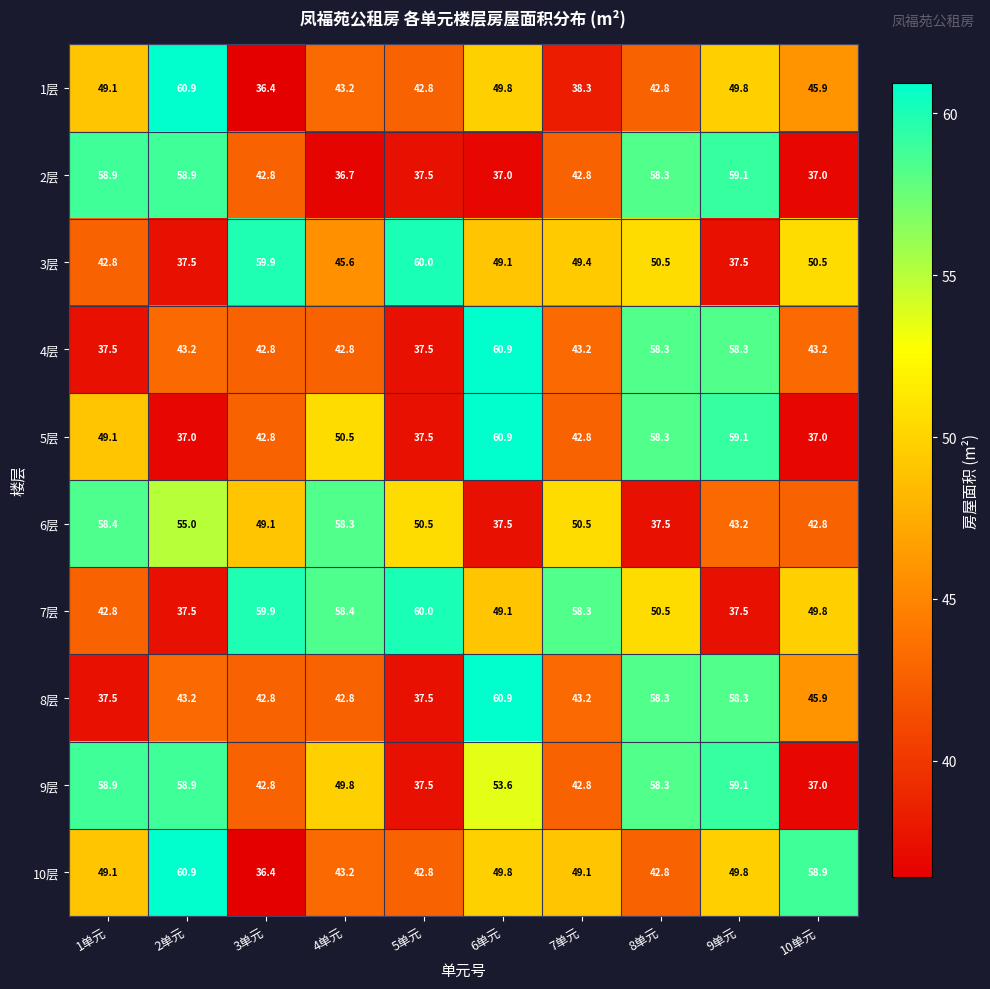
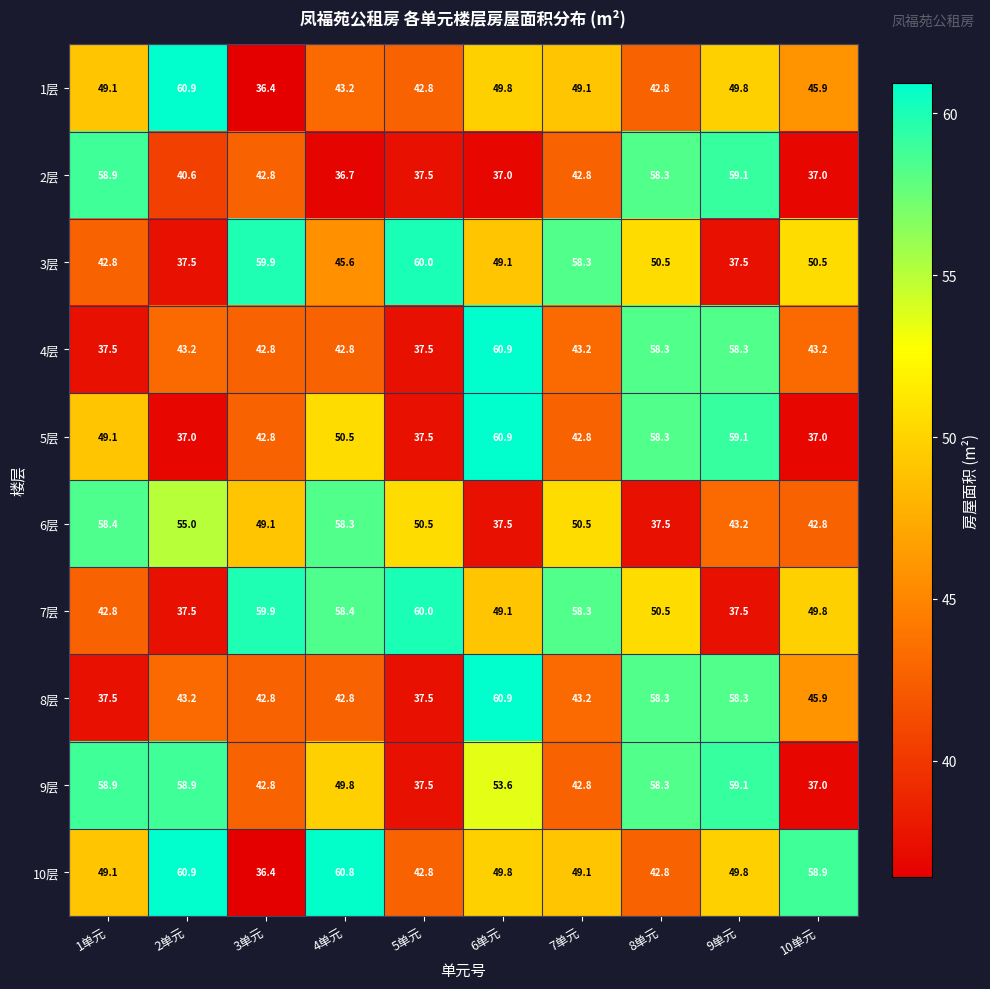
  {
    "1层": {
      "1单元": 49.1,
      "2单元": 60.9,
      "3单元": 36.4,
      "4单元": 43.2,
      "5单元": 42.8,
      "6单元": 49.8,
-     "7单元": 38.3,
+     "7单元": 49.1,
      "8单元": 42.8,
      "9单元": 49.8,
      "10单元": 45.9
    },
    "2层": {
      "1单元": 58.9,
-     "2单元": 58.9,
+     "2单元": 40.6,
      "3单元": 42.8,
      "4单元": 36.7,
      "5单元": 37.5,
      "6单元": 37.0,
      "7单元": 42.8,
      "8单元": 58.3,
      "9单元": 59.1,
      "10单元": 37.0
    },
    "3层": {
      "1单元": 42.8,
      "2单元": 37.5,
      "3单元": 59.9,
      "4单元": 45.6,
      "5单元": 60.0,
      "6单元": 49.1,
-     "7单元": 49.4,
+     "7单元": 58.3,
      "8单元": 50.5,
      "9单元": 37.5,
      "10单元": 50.5
    },
    "4层": {
      "1单元": 37.5,
      "2单元": 43.2,
      "3单元": 42.8,
      "4单元": 42.8,
      "5单元": 37.5,
      "6单元": 60.9,
      "7单元": 43.2,
      "8单元": 58.3,
      "9单元": 58.3,
      "10单元": 43.2
    },
    "5层": {
      "1单元": 49.1,
      "2单元": 37.0,
      "3单元": 42.8,
      "4单元": 50.5,
      "5单元": 37.5,
      "6单元": 60.9,
      "7单元": 42.8,
      "8单元": 58.3,
      "9单元": 59.1,
      "10单元": 37.0
    },
    "6层": {
      "1单元": 58.4,
      "2单元": 55.0,
      "3单元": 49.1,
      "4单元": 58.3,
      "5单元": 50.5,
      "6单元": 37.5,
      "7单元": 50.5,
      "8单元": 37.5,
      "9单元": 43.2,
      "10单元": 42.8
    },
    "7层": {
      "1单元": 42.8,
      "2单元": 37.5,
      "3单元": 59.9,
      "4单元": 58.4,
      "5单元": 60.0,
      "6单元": 49.1,
      "7单元": 58.3,
      "8单元": 50.5,
      "9单元": 37.5,
      "10单元": 49.8
    },
    "8层": {
      "1单元": 37.5,
      "2单元": 43.2,
      "3单元": 42.8,
      "4单元": 42.8,
      "5单元": 37.5,
      "6单元": 60.9,
      "7单元": 43.2,
      "8单元": 58.3,
      "9单元": 58.3,
      "10单元": 45.9
    },
    "9层": {
      "1单元": 58.9,
      "2单元": 58.9,
      "3单元": 42.8,
      "4单元": 49.8,
      "5单元": 37.5,
      "6单元": 53.6,
      "7单元": 42.8,
      "8单元": 58.3,
      "9单元": 59.1,
      "10单元": 37.0
    },
    "10层": {
      "1单元": 49.1,
      "2单元": 60.9,
      "3单元": 36.4,
-     "4单元": 43.2,
+     "4单元": 60.8,
      "5单元": 42.8,
      "6单元": 49.8,
      "7单元": 49.1,
      "8单元": 42.8,
      "9单元": 49.8,
      "10单元": 58.9
    }
  }
